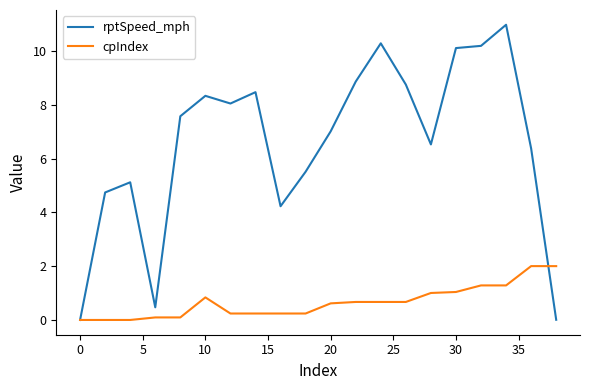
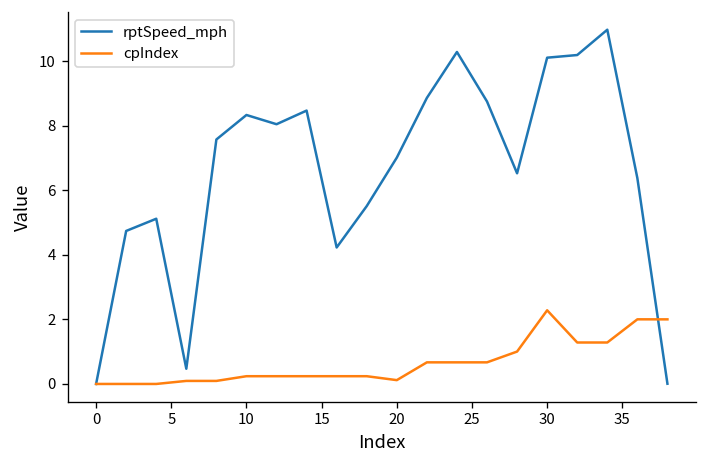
  {
    "rptSpeed_mph": {
      "10": 8.3,
      "20": 7.0,
      "30": 10.1
    },
    "cpIndex": {
-     "10": 0.8,
-     "20": 0.6,
-     "30": 1.0
+     "10": 0.2,
+     "20": 0.1,
+     "30": 2.3
    }
  }
